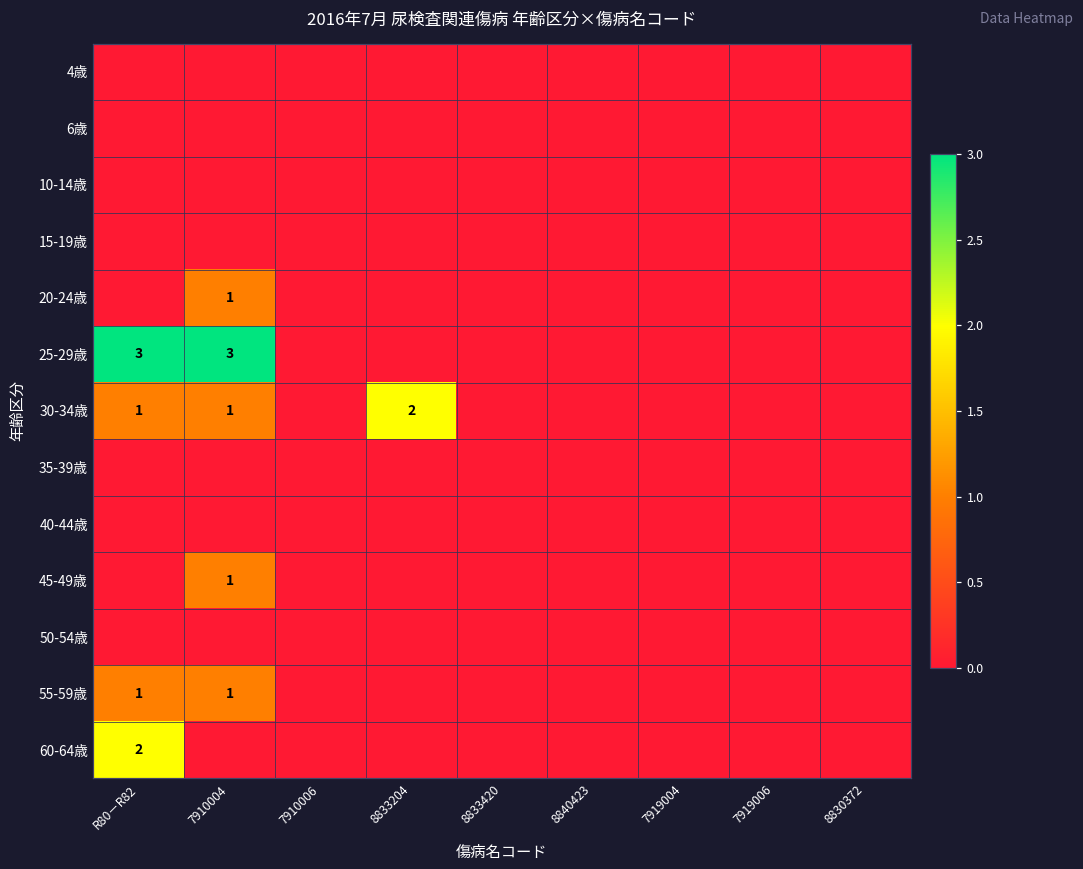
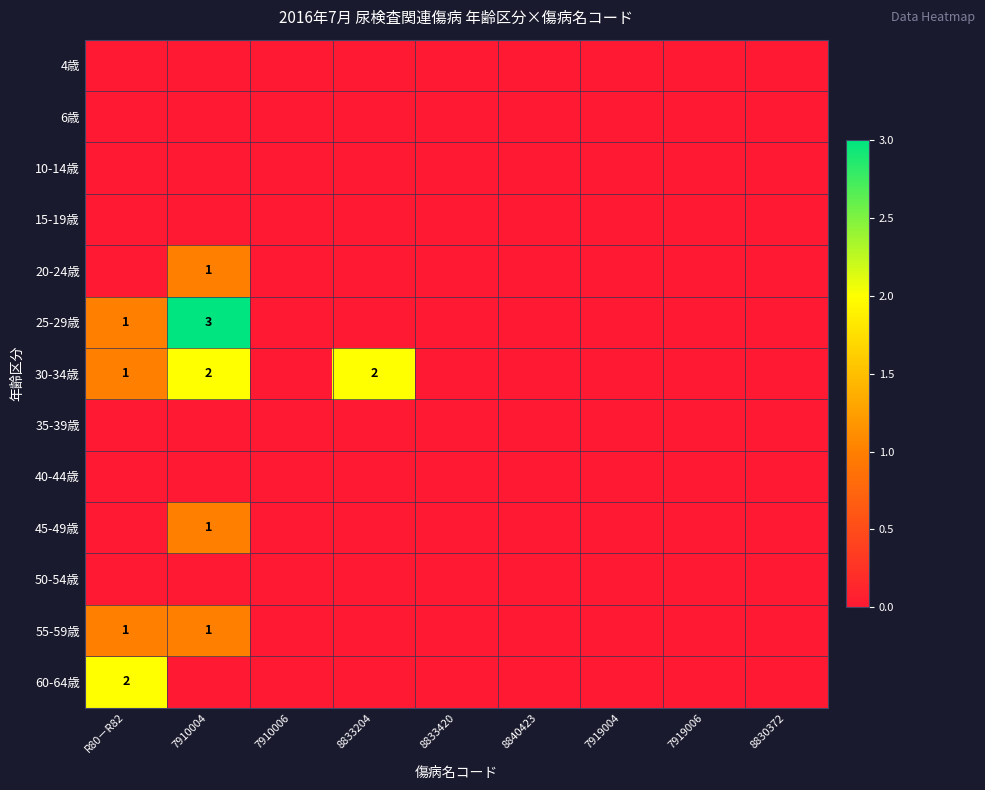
  {
    "20-24歳": {
      "7910004": 1
    },
    "25-29歳": {
-     "R80－R82": 3,
+     "R80－R82": 1,
      "7910004": 3
    },
    "30-34歳": {
      "R80－R82": 1,
-     "7910004": 1,
+     "7910004": 2,
      "8833204": 2
    },
    "45-49歳": {
      "7910004": 1
    },
    "55-59歳": {
      "R80－R82": 1,
      "7910004": 1
    },
    "60-64歳": {
      "R80－R82": 2
    }
  }
